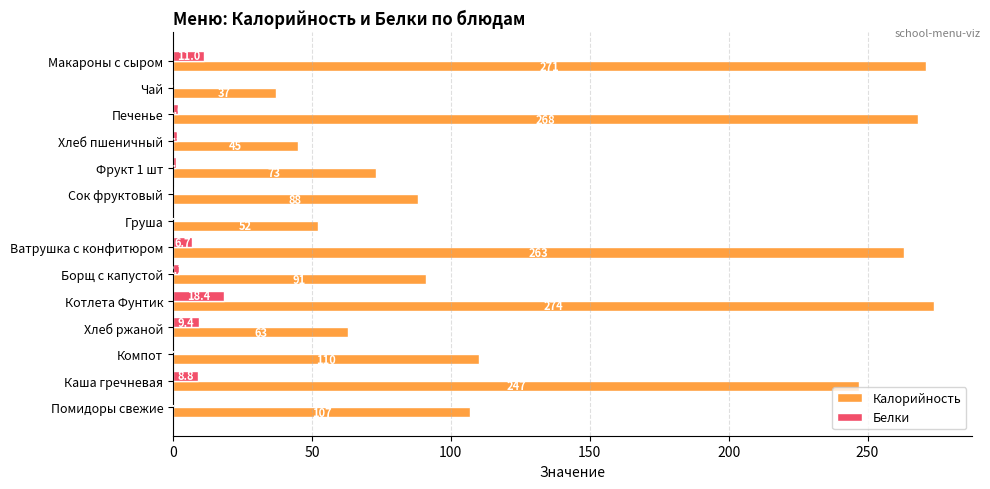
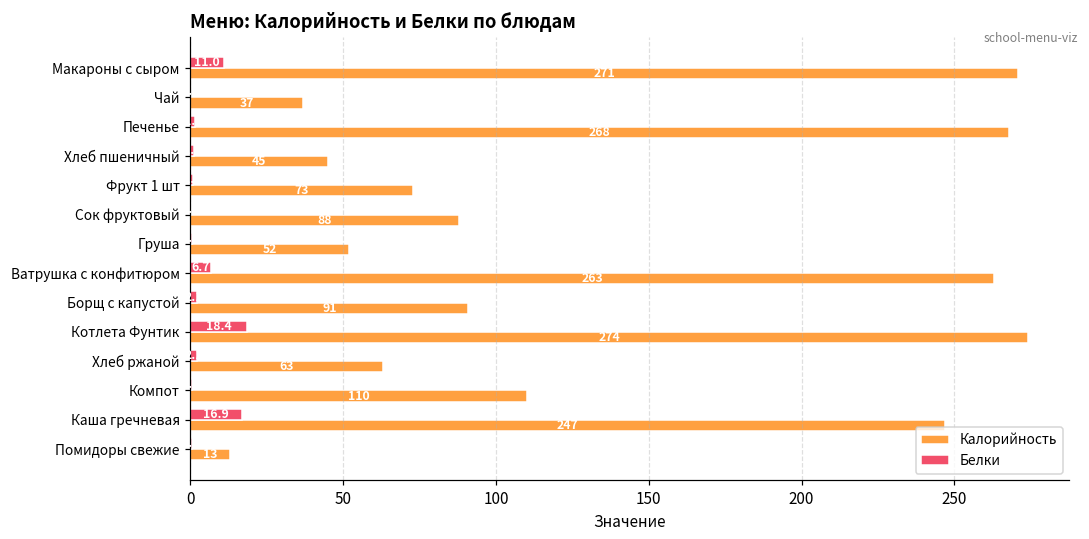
  {
    "Калорийность": {
      "Макароны с сыром": 271,
      "Чай": 37,
      "Печенье": 268,
      "Хлеб пшеничный": 45,
      "Фрукт 1 шт": 73,
      "Груша": 52,
      "Ватрушка с конфитюром": 263,
      "Борщ с капустой": 91,
      "Котлета Фунтик": 274,
      "Хлеб ржаной": 63,
      "Компот": 110,
      "Каша гречневая": 247,
-     "Помидоры свежие": 107
+     "Помидоры свежие": 13
    },
    "Белки": {
      "Макароны с сыром": 11.0,
      "Ватрушка с конфитюром": 6.7,
      "Котлета Фунтик": 18.4,
-     "Хлеб ржаной": 9,
-     "Каша гречневая": 8.8
+     "Хлеб ржаной": 2,
+     "Каша гречневая": 16.9
    }
  }
